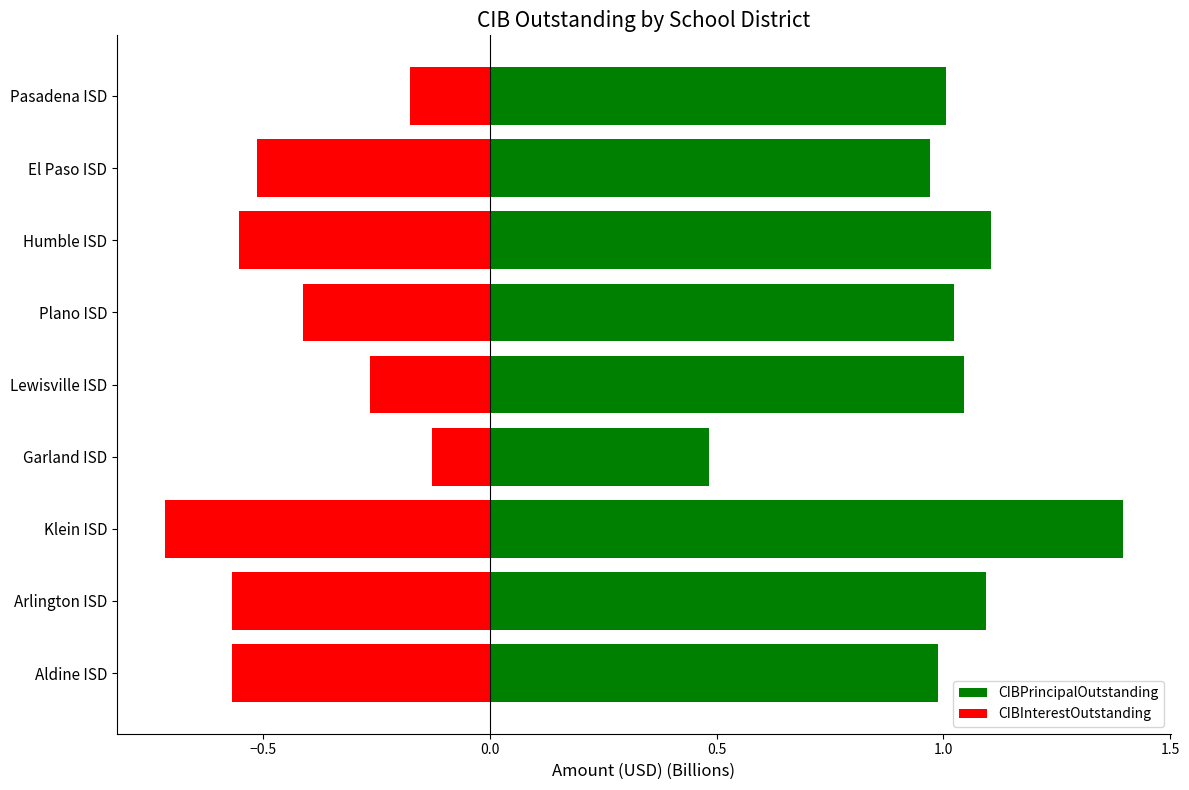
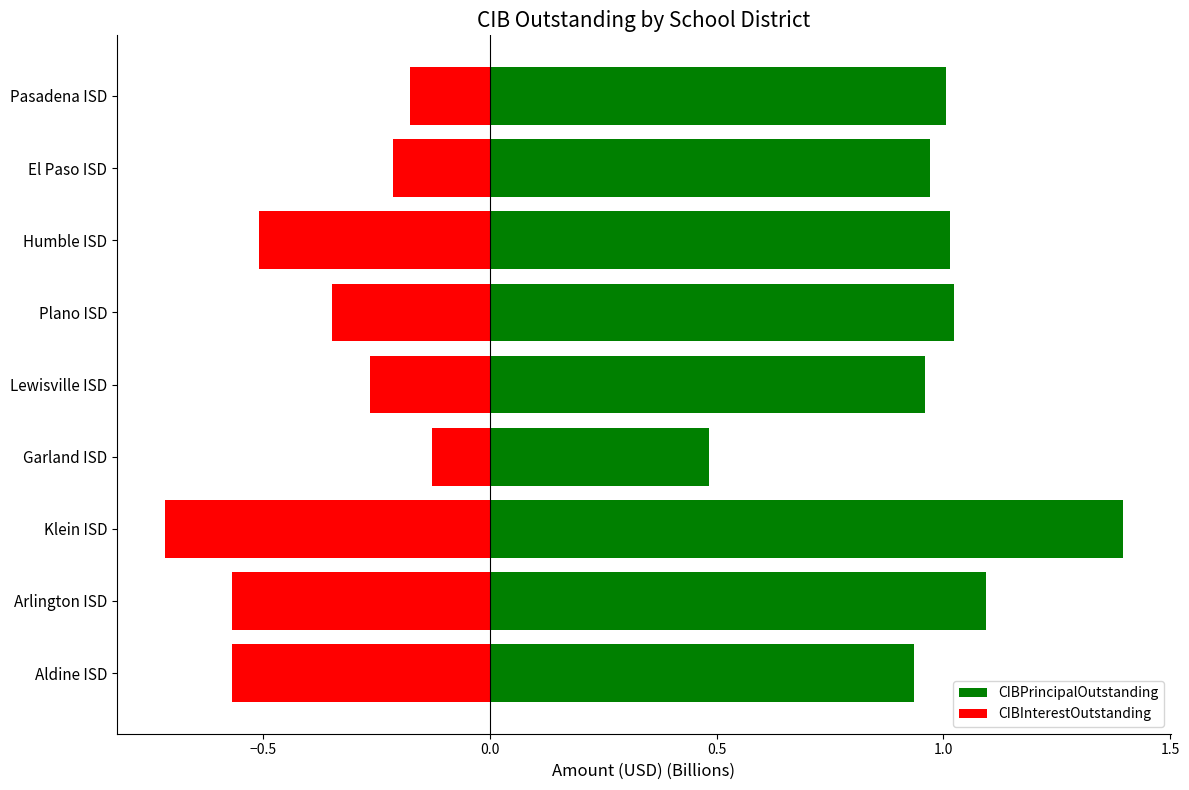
  {
    "CIBPrincipalOutstanding": {
      "Pasadena ISD": 1.00,
      "El Paso ISD": 0.97,
-     "Humble ISD": 1.10,
+     "Humble ISD": 1.01,
      "Plano ISD": 1.02,
-     "Lewisville ISD": 1.05,
+     "Lewisville ISD": 0.96,
      "Garland ISD": 0.48,
      "Klein ISD": 1.40,
      "Arlington ISD": 1.09,
-     "Aldine ISD": 0.99
+     "Aldine ISD": 0.93
    },
    "CIBInterestOutstanding": {
      "Pasadena ISD": -0.17,
-     "El Paso ISD": -0.51,
-     "Humble ISD": -0.55,
-     "Plano ISD": -0.41,
+     "El Paso ISD": -0.21,
+     "Humble ISD": -0.51,
+     "Plano ISD": -0.35,
      "Lewisville ISD": -0.26,
      "Garland ISD": -0.13,
      "Klein ISD": -0.72,
      "Arlington ISD": -0.57,
      "Aldine ISD": -0.57
    }
  }
